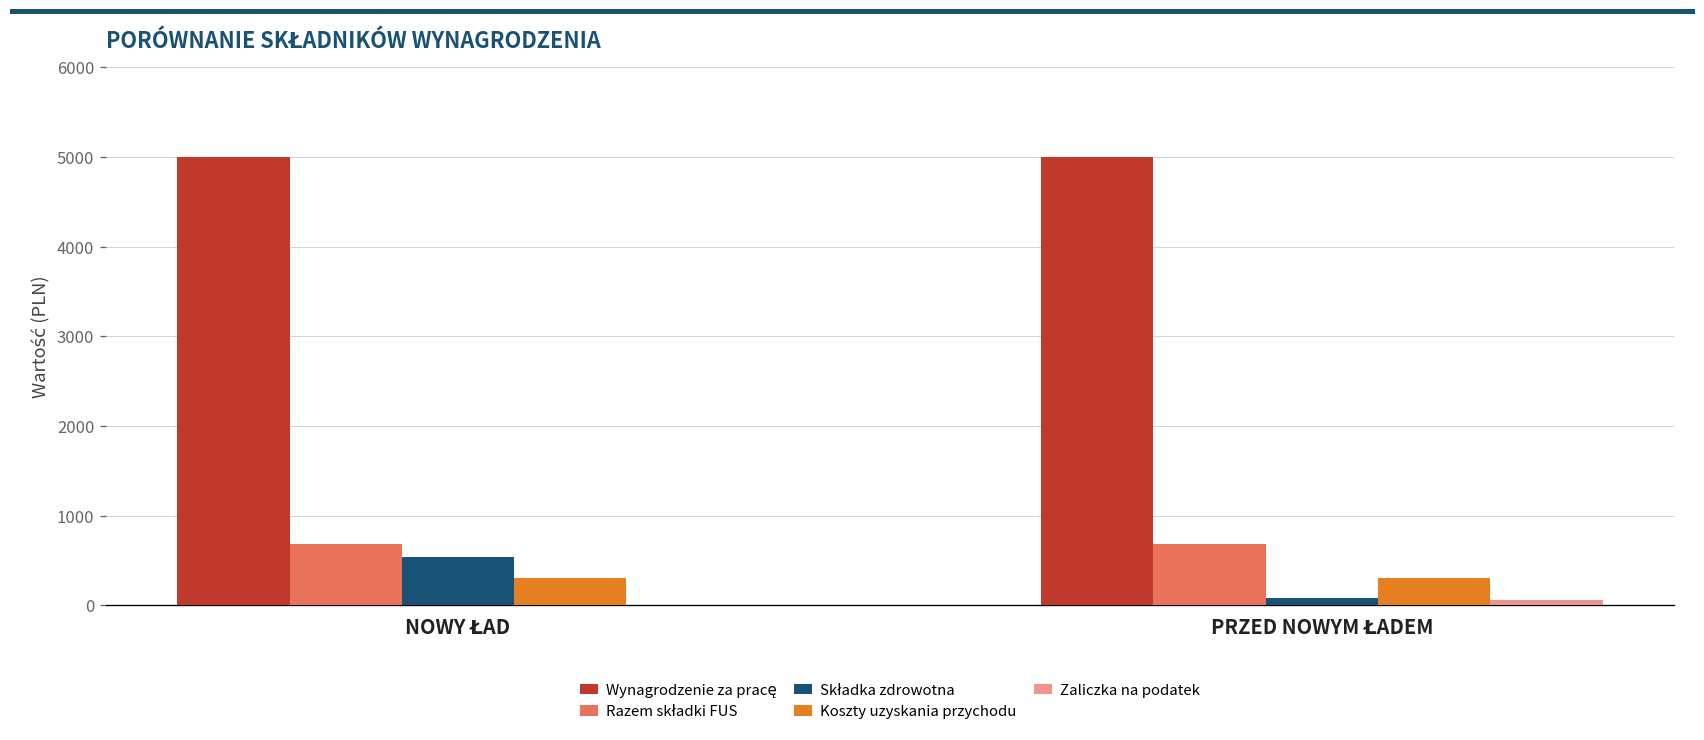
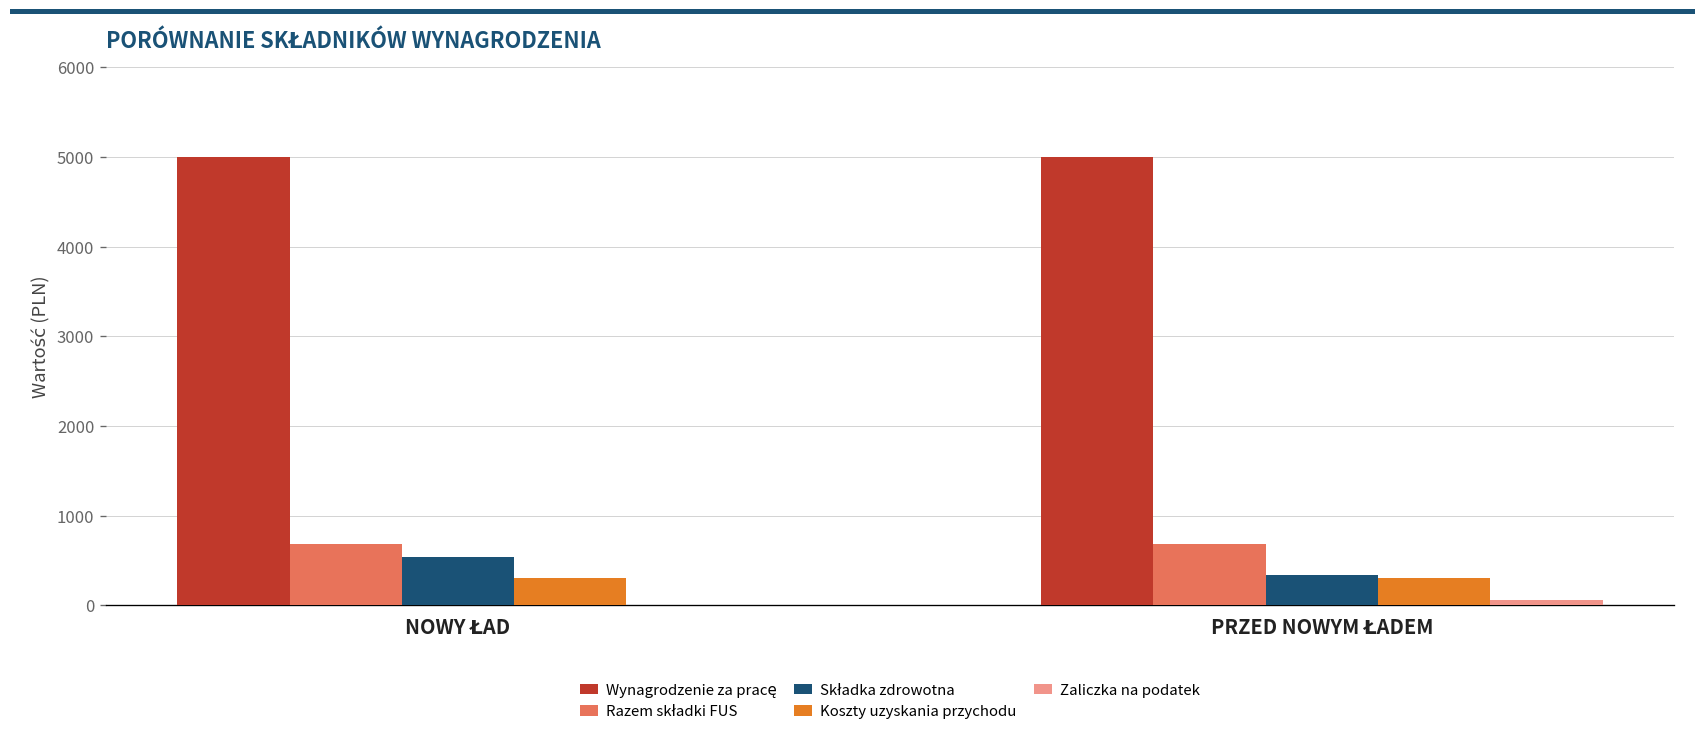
  {
    "Wynagrodzenie za pracę": {
      "NOWY ŁAD": 5000,
      "PRZED NOWYM ŁADEM": 5000
    },
    "Składka zdrowotna": {
      "NOWY ŁAD": 500,
-     "PRZED NOWYM ŁADEM": 100
+     "PRZED NOWYM ŁADEM": 300
    }
  }
